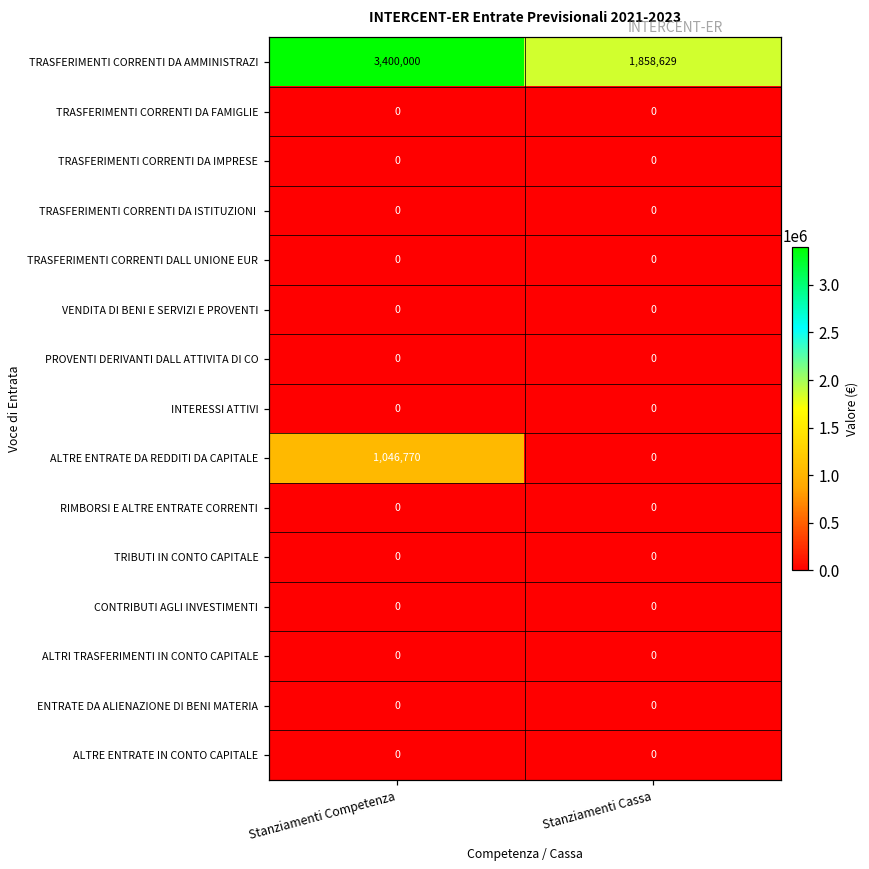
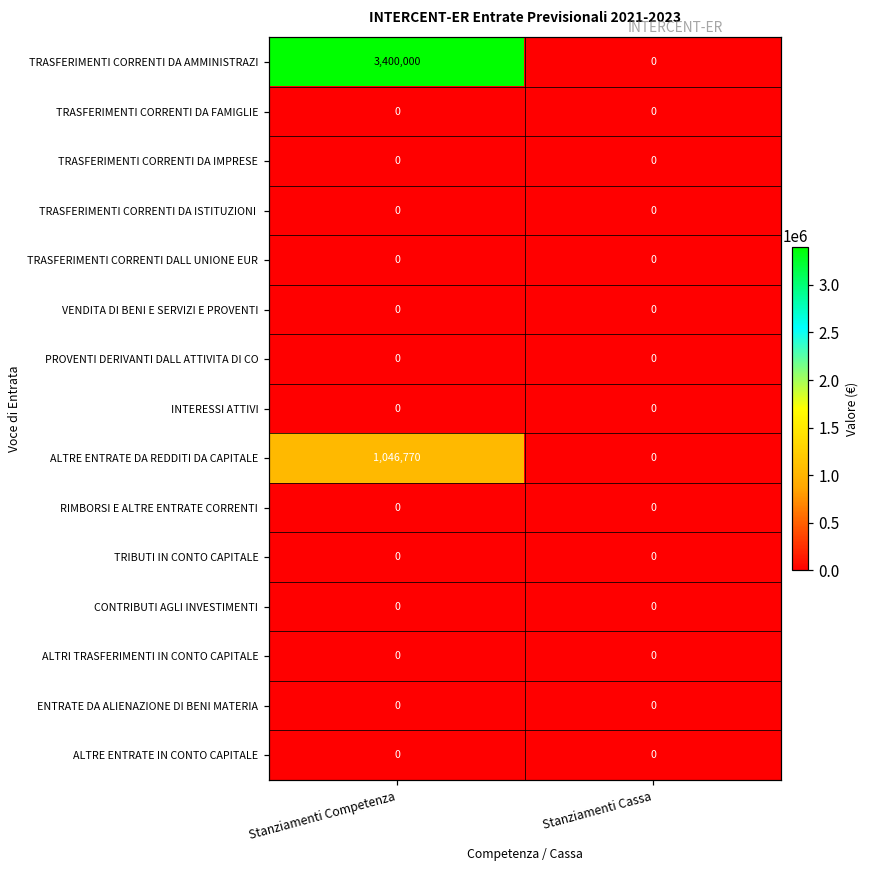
  {
    "TRASFERIMENTI CORRENTI DA AMMINISTRAZI": {
      "Stanziamenti Competenza": "3,400,000",
-     "Stanziamenti Cassa": "1,858,629"
+     "Stanziamenti Cassa": "0"
    },
    "TRASFERIMENTI CORRENTI DA FAMIGLIE": {
      "Stanziamenti Competenza": "0",
      "Stanziamenti Cassa": "0"
    },
    "TRASFERIMENTI CORRENTI DA IMPRESE": {
      "Stanziamenti Competenza": "0",
      "Stanziamenti Cassa": "0"
    },
    "TRASFERIMENTI CORRENTI DA ISTITUZIONI": {
      "Stanziamenti Competenza": "0",
      "Stanziamenti Cassa": "0"
    },
    "TRASFERIMENTI CORRENTI DALL UNIONE EUR": {
      "Stanziamenti Competenza": "0",
      "Stanziamenti Cassa": "0"
    },
    "VENDITA DI BENI E SERVIZI E PROVENTI": {
      "Stanziamenti Competenza": "0",
      "Stanziamenti Cassa": "0"
    },
    "PROVENTI DERIVANTI DALL ATTIVITA DI CO": {
      "Stanziamenti Competenza": "0",
      "Stanziamenti Cassa": "0"
    },
    "INTERESSI ATTIVI": {
      "Stanziamenti Competenza": "0",
      "Stanziamenti Cassa": "0"
    },
    "ALTRE ENTRATE DA REDDITI DA CAPITALE": {
      "Stanziamenti Competenza": "1,046,770",
      "Stanziamenti Cassa": "0"
    },
    "RIMBORSI E ALTRE ENTRATE CORRENTI": {
      "Stanziamenti Competenza": "0",
      "Stanziamenti Cassa": "0"
    },
    "TRIBUTI IN CONTO CAPITALE": {
      "Stanziamenti Competenza": "0",
      "Stanziamenti Cassa": "0"
    },
    "CONTRIBUTI AGLI INVESTIMENTI": {
      "Stanziamenti Competenza": "0",
      "Stanziamenti Cassa": "0"
    },
    "ALTRI TRASFERIMENTI IN CONTO CAPITALE": {
      "Stanziamenti Competenza": "0",
      "Stanziamenti Cassa": "0"
    },
    "ENTRATE DA ALIENAZIONE DI BENI MATERIA": {
      "Stanziamenti Competenza": "0",
      "Stanziamenti Cassa": "0"
    },
    "ALTRE ENTRATE IN CONTO CAPITALE": {
      "Stanziamenti Competenza": "0",
      "Stanziamenti Cassa": "0"
    }
  }
